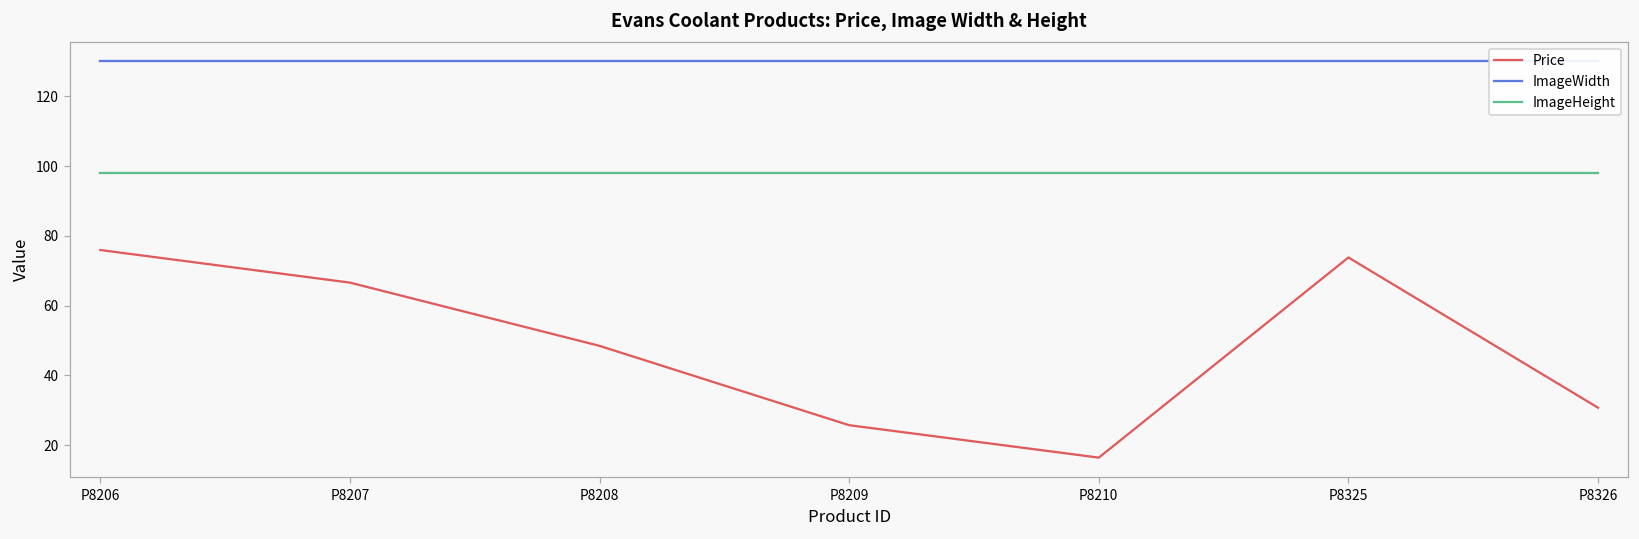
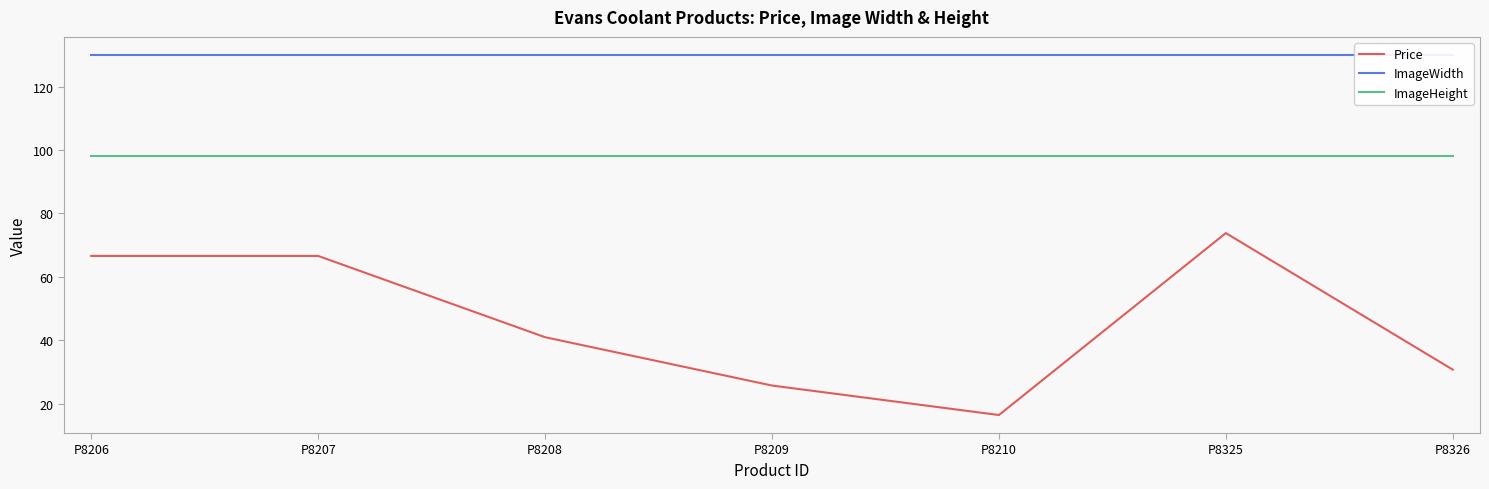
  {
    "Price": {
-     "P8206": 76,
+     "P8206": 67,
      "P8207": 67,
-     "P8208": 48,
+     "P8208": 41,
      "P8209": 26,
      "P8210": 16,
      "P8325": 74,
      "P8326": 31
    },
    "ImageWidth": {
      "P8206": 130,
      "P8207": 130,
      "P8208": 130,
      "P8209": 130,
      "P8210": 130,
      "P8325": 130
    },
    "ImageHeight": {
      "P8206": 98,
      "P8207": 98,
      "P8208": 98,
      "P8209": 98,
      "P8210": 98,
      "P8325": 98,
      "P8326": 98
    }
  }
